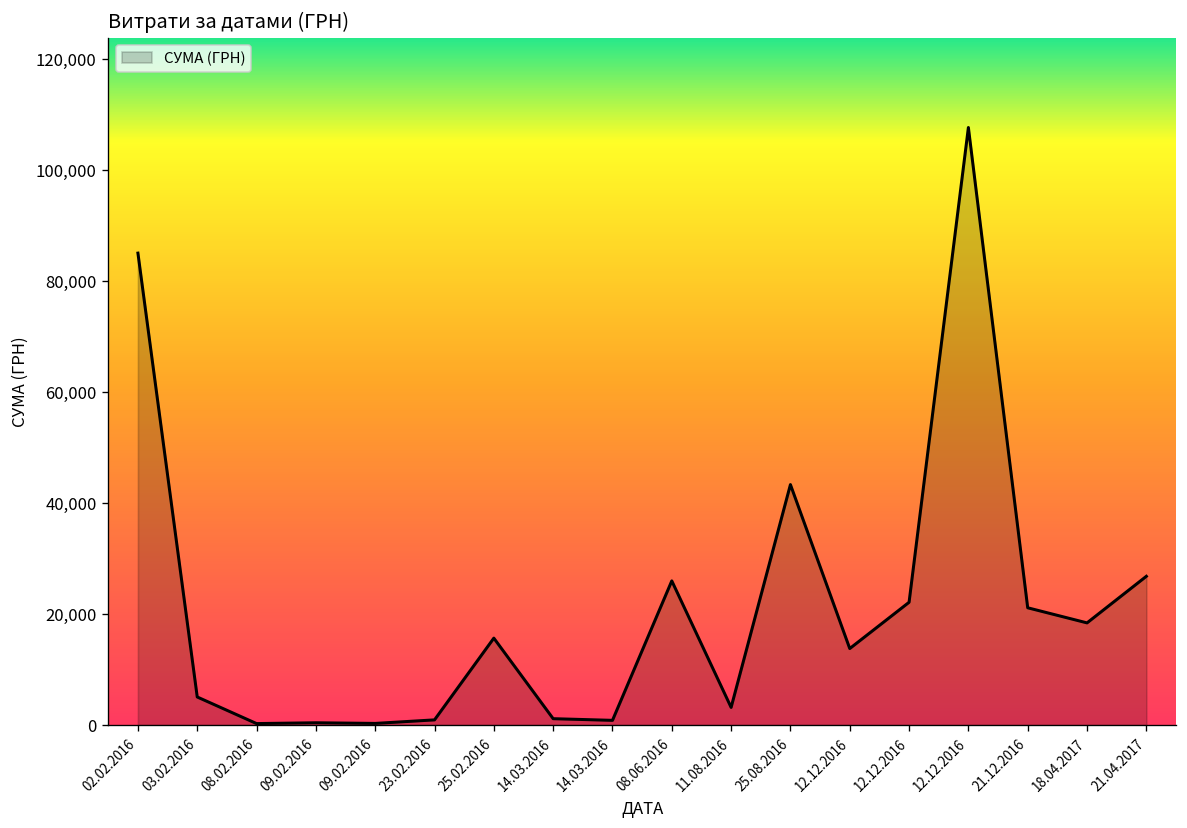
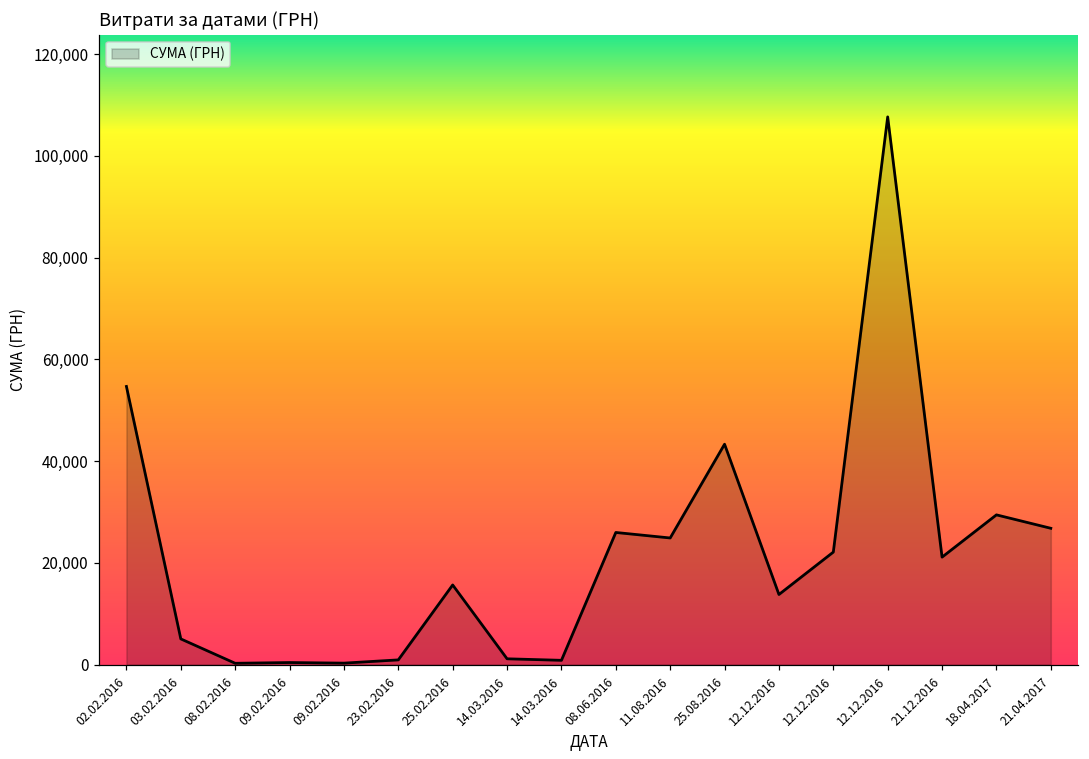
  {
-   "02.02.2016": "85,000",
+   "02.02.2016": "55,000",
    "03.02.2016": "5,000",
    "08.02.2016": "0",
    "23.02.2016": "1,000",
    "25.02.2016": "16,000",
    "08.06.2016": "26,000",
-   "11.08.2016": "3,000",
+   "11.08.2016": "25,000",
    "25.08.2016": "43,000",
    "21.12.2016": "21,000",
-   "18.04.2017": "18,000",
+   "18.04.2017": "29,000",
    "21.04.2017": "27,000"
  }
